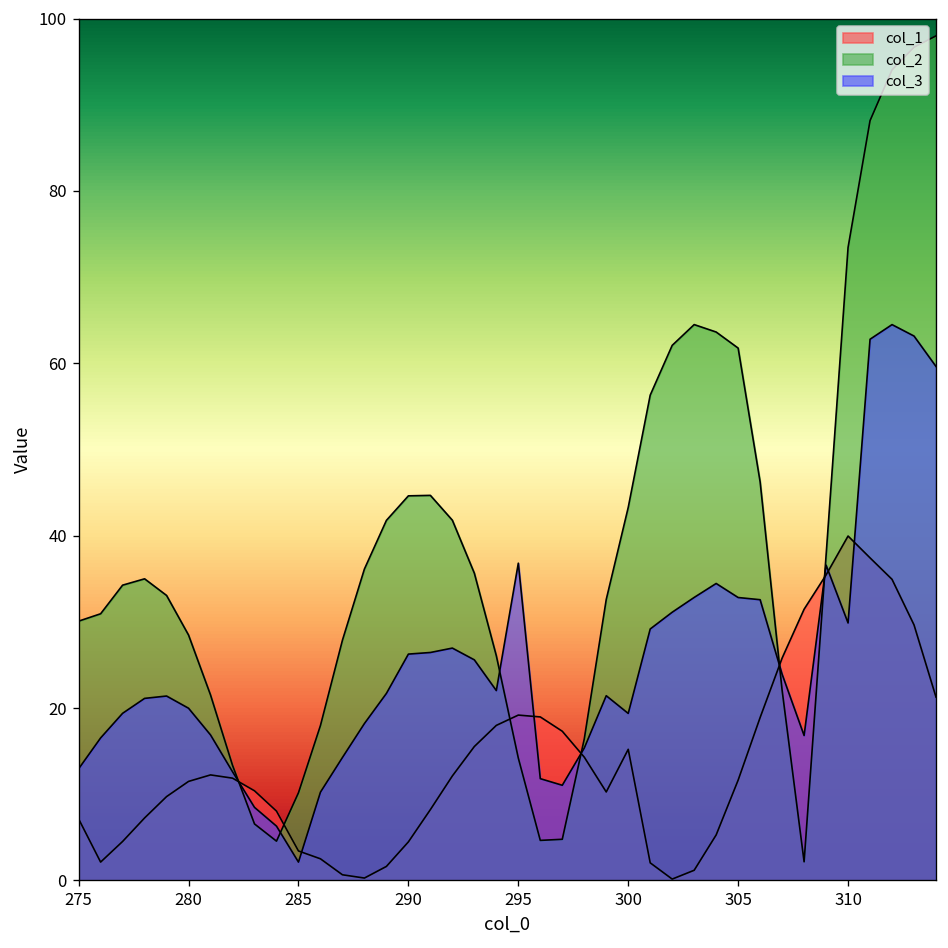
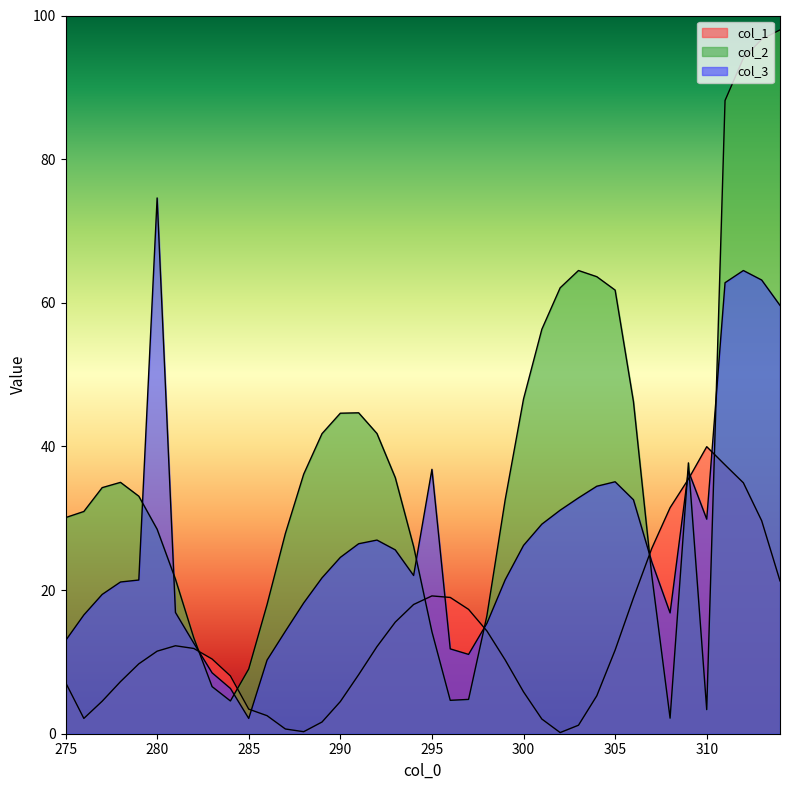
  {
    "col_1": {
      "275": 7,
      "280": 11,
      "285": 3,
      "290": 4,
      "295": 19,
-     "300": 15,
+     "300": 6,
      "305": 12,
      "310": 40
    },
    "col_2": {
      "275": 30,
      "280": 28,
-     "285": 10,
+     "285": 9,
      "290": 45,
      "295": 14,
-     "300": 43,
+     "300": 47,
      "305": 62,
-     "310": 73
+     "310": 3
    },
    "col_3": {
      "275": 13,
-     "280": 20,
+     "280": 75,
      "285": 2,
-     "290": 26,
+     "290": 25,
      "295": 37,
-     "300": 19,
-     "305": 33,
+     "300": 26,
+     "305": 35,
      "310": 30
    }
  }
